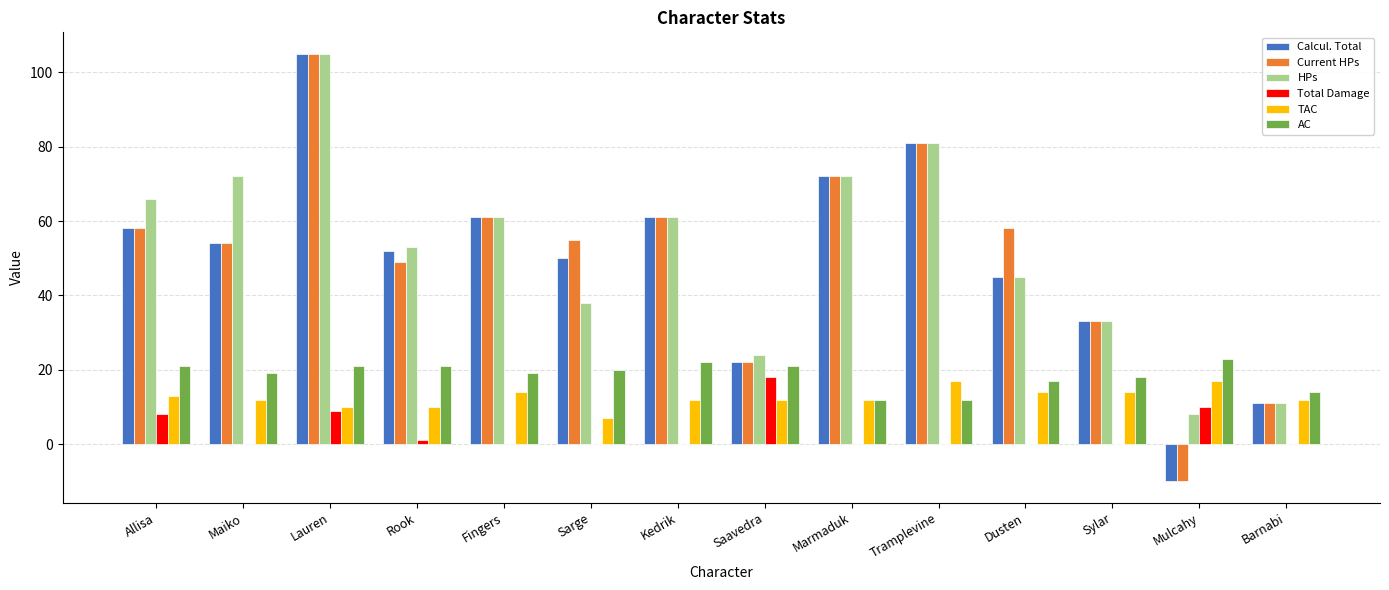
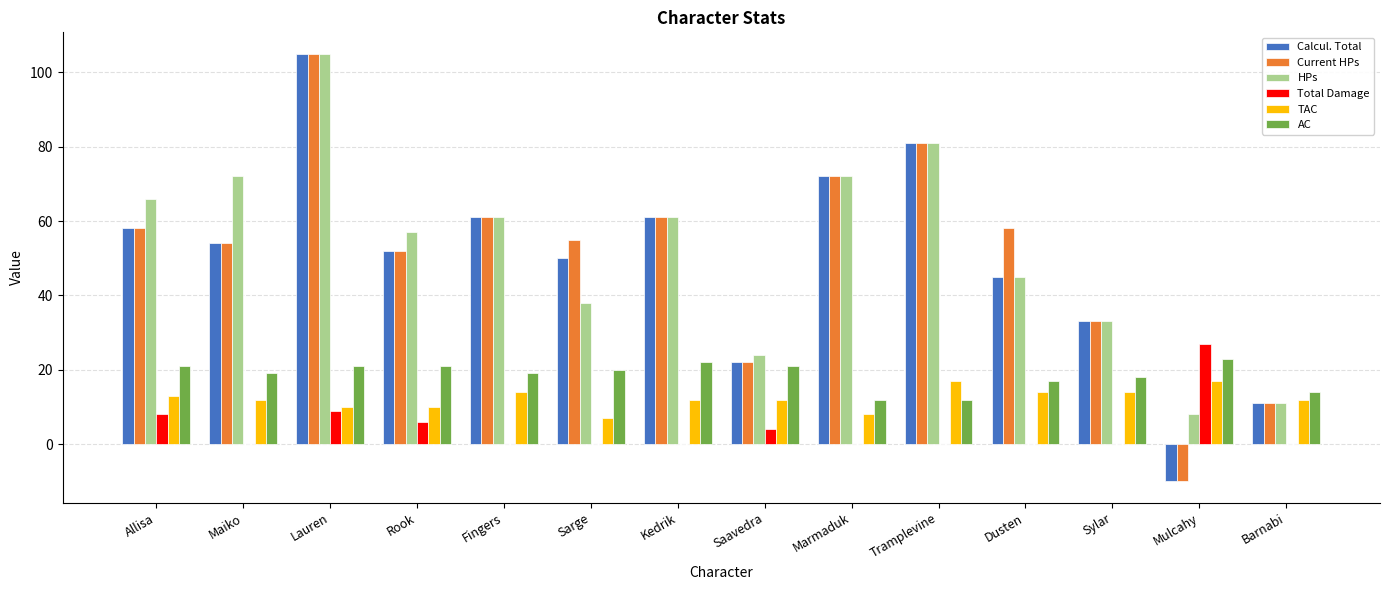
  {
    "Calcul. Total": {
      "Allisa": 58,
      "Maiko": 54,
      "Lauren": 105,
      "Rook": 52,
      "Fingers": 61,
      "Sarge": 50,
      "Kedrik": 61,
      "Saavedra": 22,
      "Marmaduk": 72,
      "Tramplevine": 81,
      "Dusten": 45,
      "Sylar": 33,
      "Mulcahy": -10,
      "Barnabi": 11
    },
    "Current HPs": {
      "Allisa": 58,
      "Maiko": 54,
      "Lauren": 105,
-     "Rook": 49,
+     "Rook": 52,
      "Fingers": 61,
      "Sarge": 55,
      "Kedrik": 61,
      "Saavedra": 22,
      "Marmaduk": 72,
      "Tramplevine": 81,
      "Dusten": 58,
      "Sylar": 33,
      "Mulcahy": -10,
      "Barnabi": 11
    },
    "HPs": {
      "Allisa": 66,
      "Maiko": 72,
      "Lauren": 105,
-     "Rook": 53,
+     "Rook": 57,
      "Fingers": 61,
      "Sarge": 38,
      "Kedrik": 61,
      "Saavedra": 24,
      "Marmaduk": 72,
      "Tramplevine": 81,
      "Dusten": 45,
      "Sylar": 33,
      "Mulcahy": 8,
      "Barnabi": 11
    },
    "Total Damage": {
      "Allisa": 8,
      "Maiko": 0,
      "Lauren": 9,
-     "Rook": 1,
+     "Rook": 6,
      "Fingers": 0,
      "Sarge": 0,
      "Kedrik": 0,
-     "Saavedra": 18,
+     "Saavedra": 4,
      "Marmaduk": 0,
      "Tramplevine": 0,
      "Dusten": 0,
      "Sylar": 0,
-     "Mulcahy": 10,
+     "Mulcahy": 27,
      "Barnabi": 0
    },
    "TAC": {
      "Allisa": 13,
      "Maiko": 12,
      "Lauren": 10,
      "Rook": 10,
      "Fingers": 14,
      "Sarge": 7,
      "Kedrik": 12,
      "Saavedra": 12,
-     "Marmaduk": 12,
+     "Marmaduk": 8,
      "Tramplevine": 17,
      "Dusten": 14,
      "Sylar": 14,
      "Mulcahy": 17,
      "Barnabi": 12
    },
    "AC": {
      "Allisa": 21,
      "Maiko": 19,
      "Lauren": 21,
      "Rook": 21,
      "Fingers": 19,
      "Sarge": 20,
      "Kedrik": 22,
      "Saavedra": 21,
      "Marmaduk": 12,
      "Tramplevine": 12,
      "Dusten": 17,
      "Sylar": 18,
      "Mulcahy": 23,
      "Barnabi": 14
    }
  }
